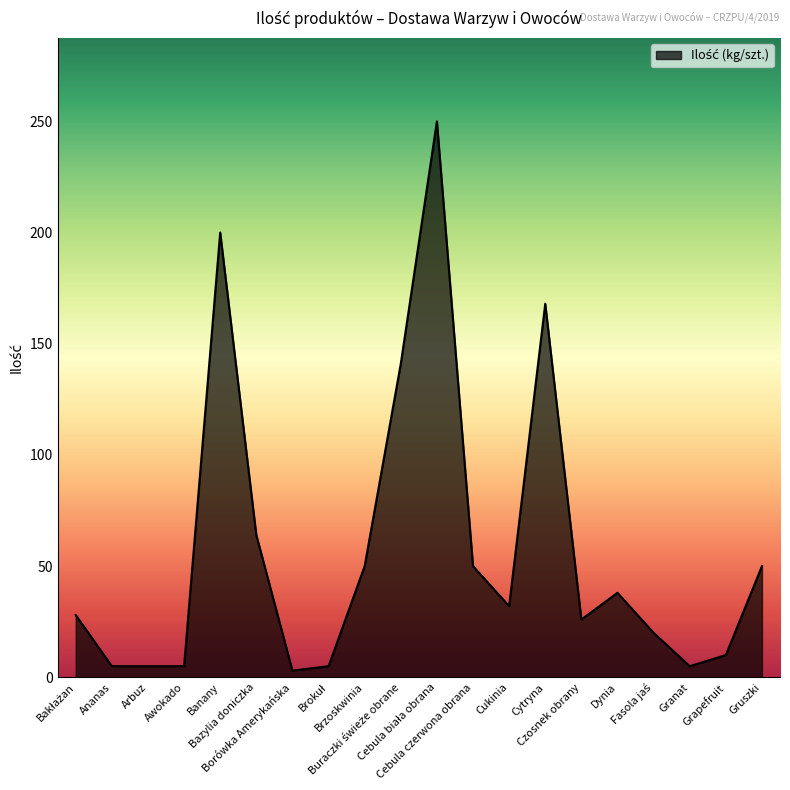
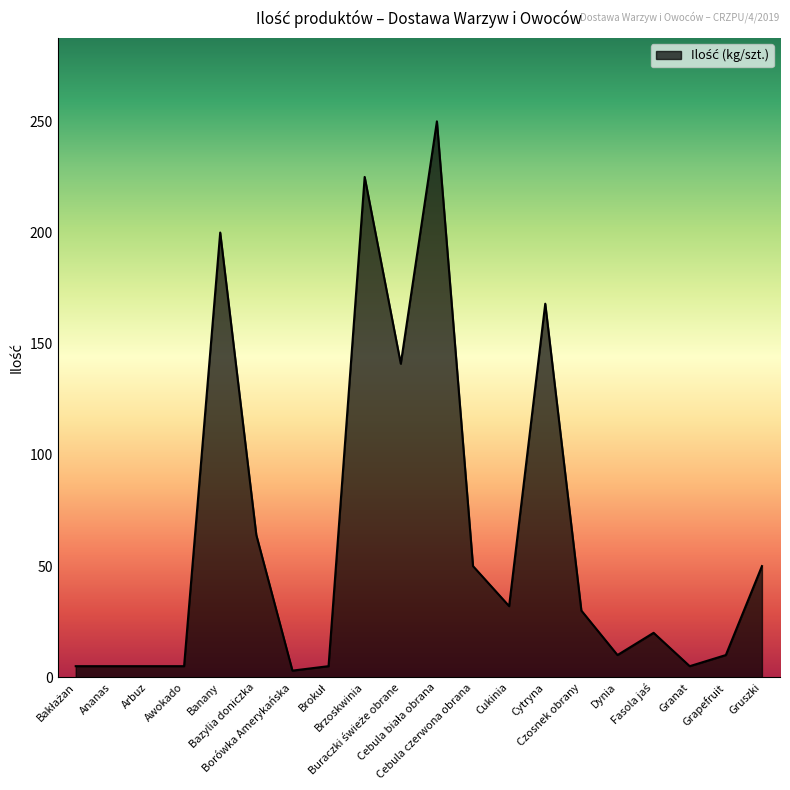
  {
-   "Bakłażan": 28,
+   "Bakłażan": 5,
    "Ananas": 5,
    "Arbuz": 5,
    "Awokado": 5,
    "Banany": 200,
    "Bazylia doniczka": 64,
    "Borówka Amerykańska": 3,
    "Brokuł": 5,
-   "Brzoskwinia": 50,
+   "Brzoskwinia": 225,
    "Buraczki świeże obrane": 141,
    "Cebula biała obrana": 250,
    "Cebula czerwona obrana": 50,
    "Cukinia": 32,
    "Cytryna": 168,
-   "Czosnek obrany": 26,
-   "Dynia": 38,
+   "Czosnek obrany": 30,
+   "Dynia": 10,
    "Fasola jaś": 20,
    "Granat": 5,
    "Grapefruit": 10,
    "Gruszki": 50
  }
